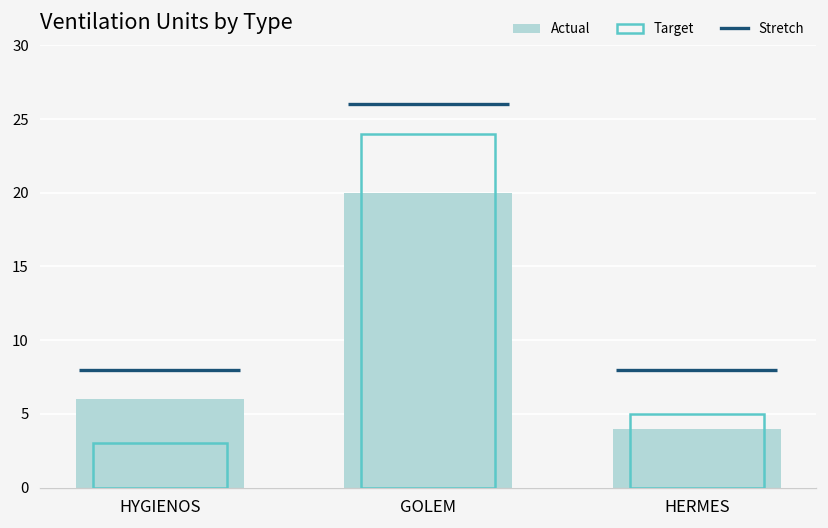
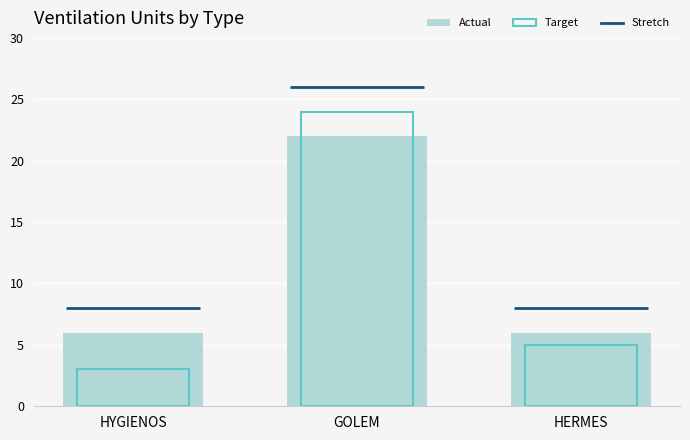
  {
    "Actual": {
      "HYGIENOS": 6,
-     "GOLEM": 20,
-     "HERMES": 4
+     "GOLEM": 22,
+     "HERMES": 6
    },
    "Target": {
      "GOLEM": 24
    }
  }
